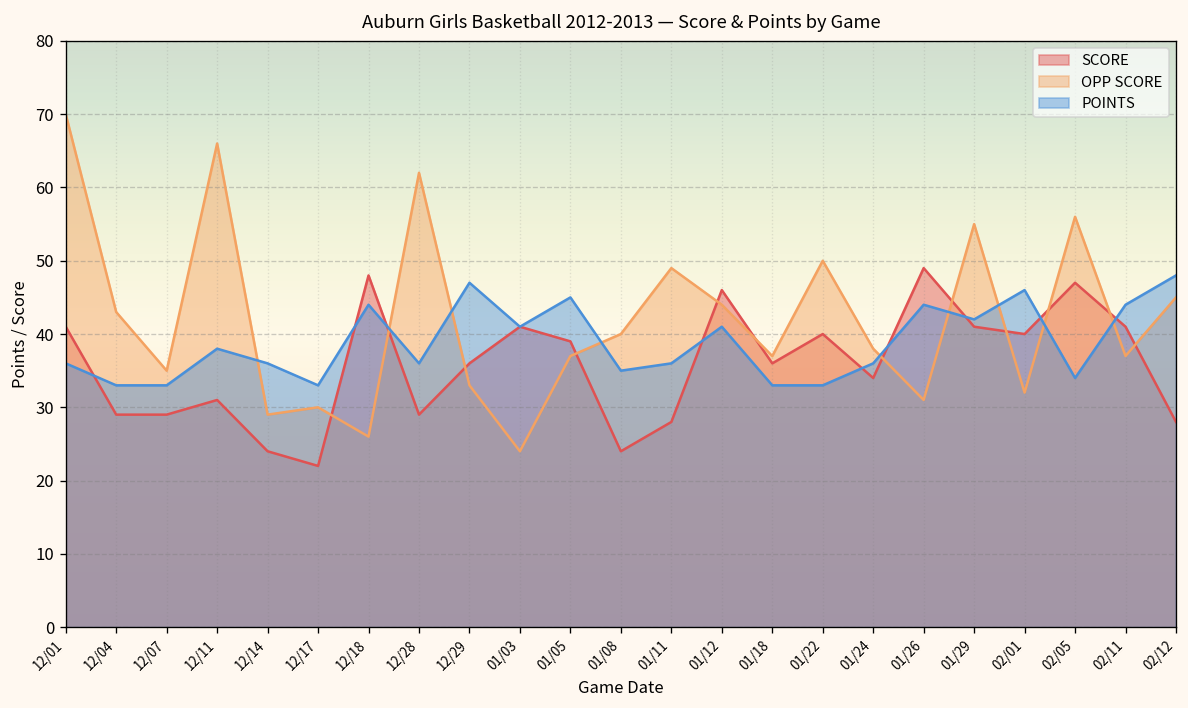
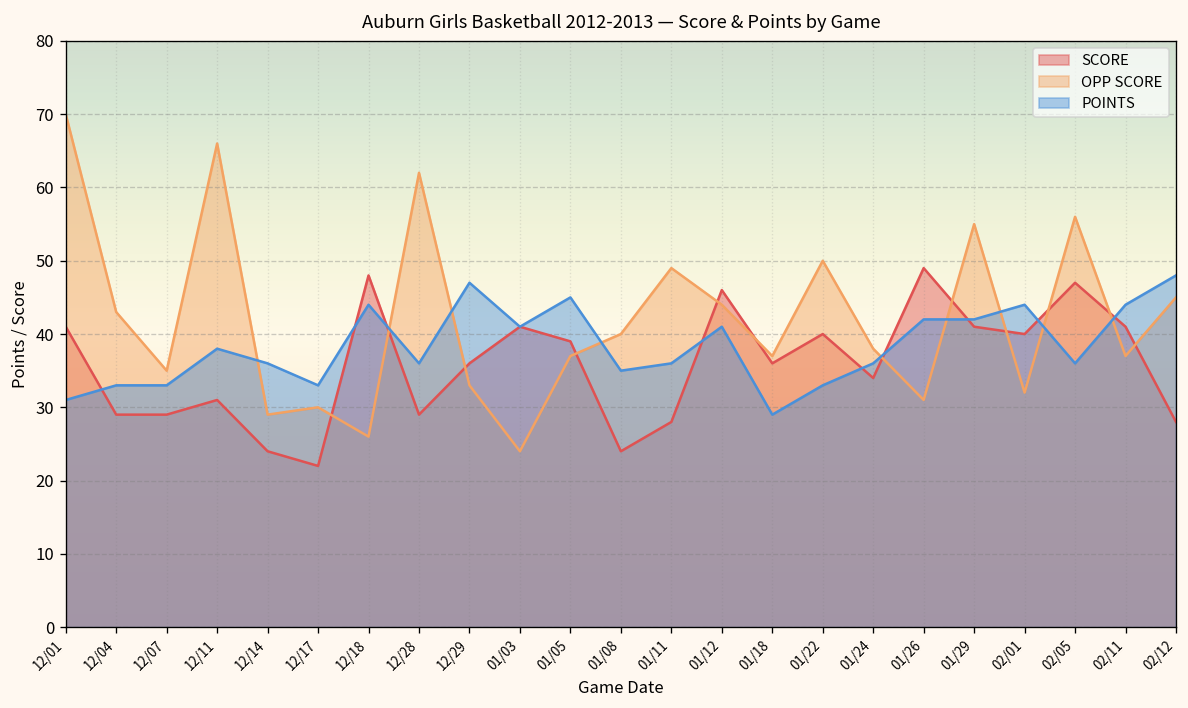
  {
    "POINTS": {
-     "12/01": 36,
+     "12/01": 31,
      "12/04": 33,
      "12/07": 33,
      "12/11": 38,
      "12/14": 36,
      "12/17": 33,
      "12/18": 44,
      "12/28": 36,
      "12/29": 47,
      "01/05": 45,
      "01/08": 35,
      "01/11": 36,
      "01/12": 41,
-     "01/18": 33,
+     "01/18": 29,
      "01/22": 33,
      "01/24": 36,
-     "01/26": 44,
+     "01/26": 42,
      "01/29": 42,
-     "02/01": 46,
-     "02/05": 34,
+     "02/01": 44,
+     "02/05": 36,
      "02/11": 44,
      "02/12": 48
    }
  }
